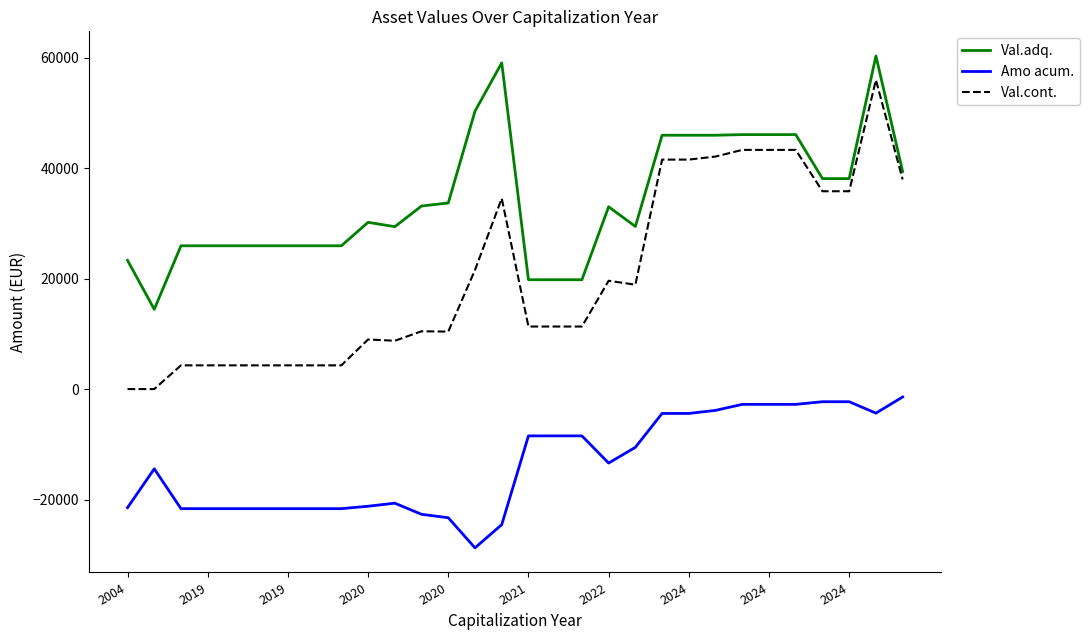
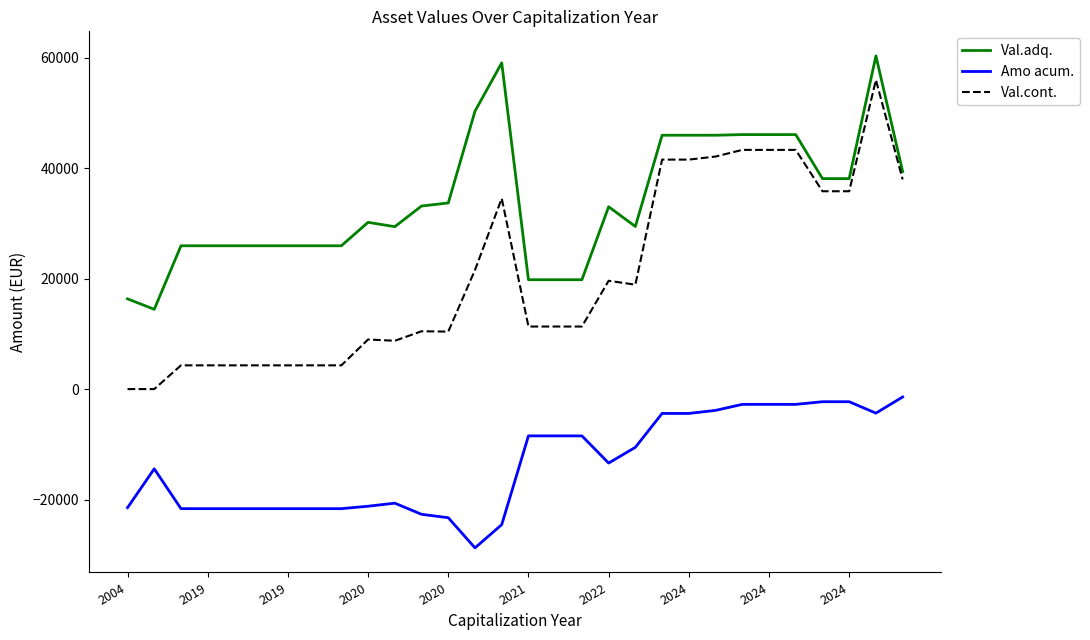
  {
    "Val.adq.": {
-     "2004": 23000
+     "2004": 16000
    },
    "Amo acum.": {
      "2004": -21000
    },
    "Val.cont.": {
      "2004": 0
    }
  }
